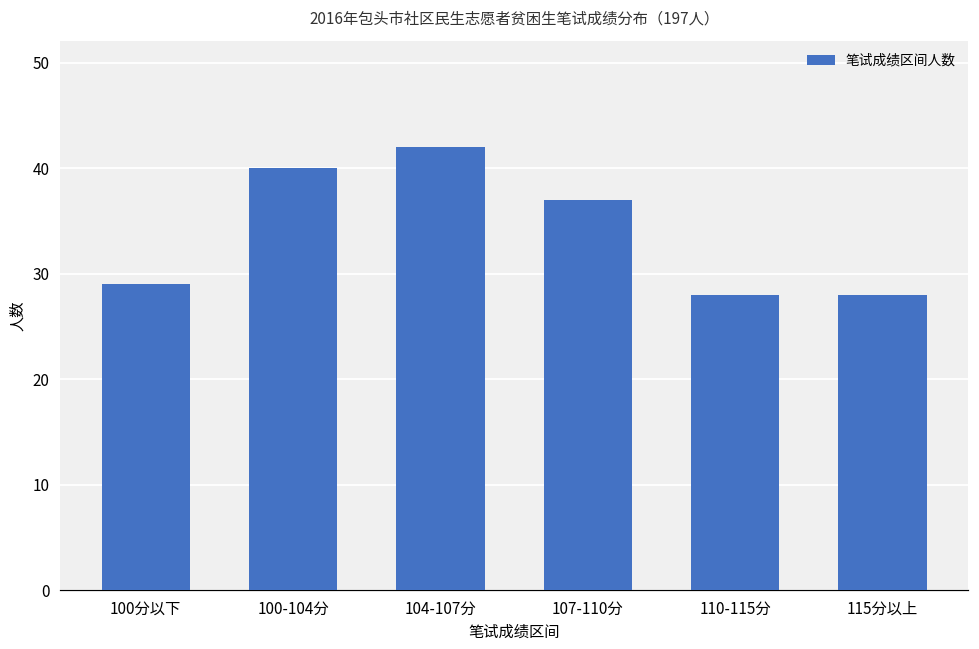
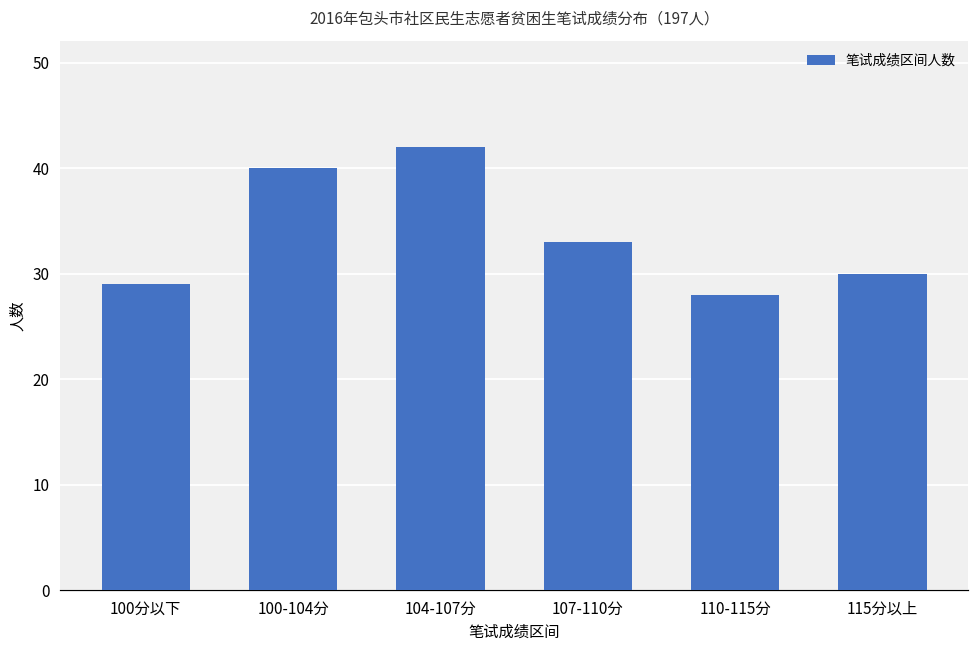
  {
    "100分以下": 29,
    "100-104分": 40,
    "104-107分": 42,
-   "107-110分": 37,
+   "107-110分": 33,
    "110-115分": 28,
-   "115分以上": 28
+   "115分以上": 30
  }
